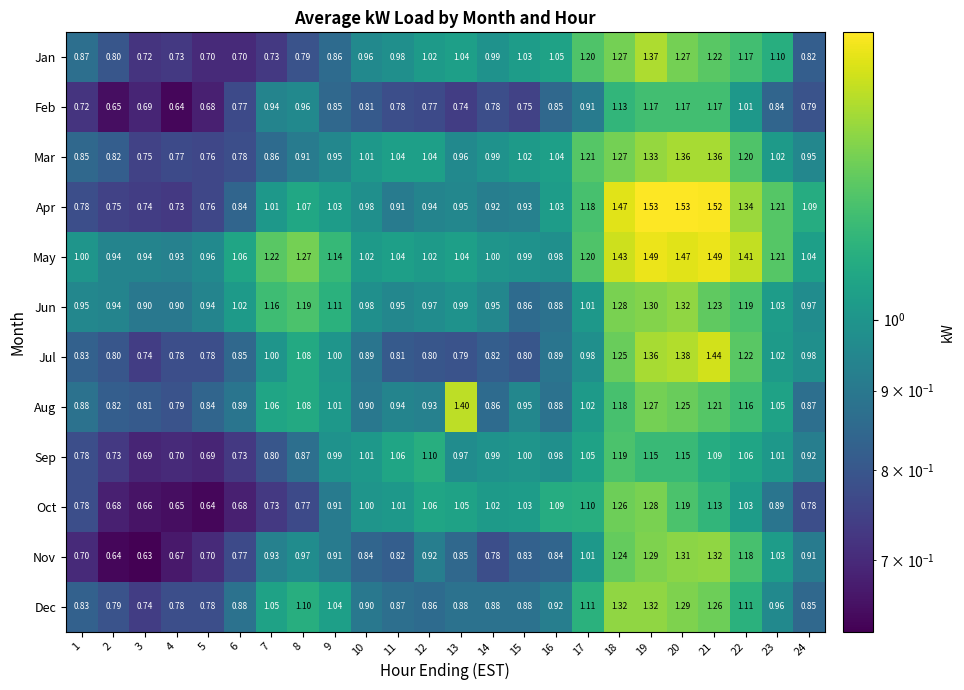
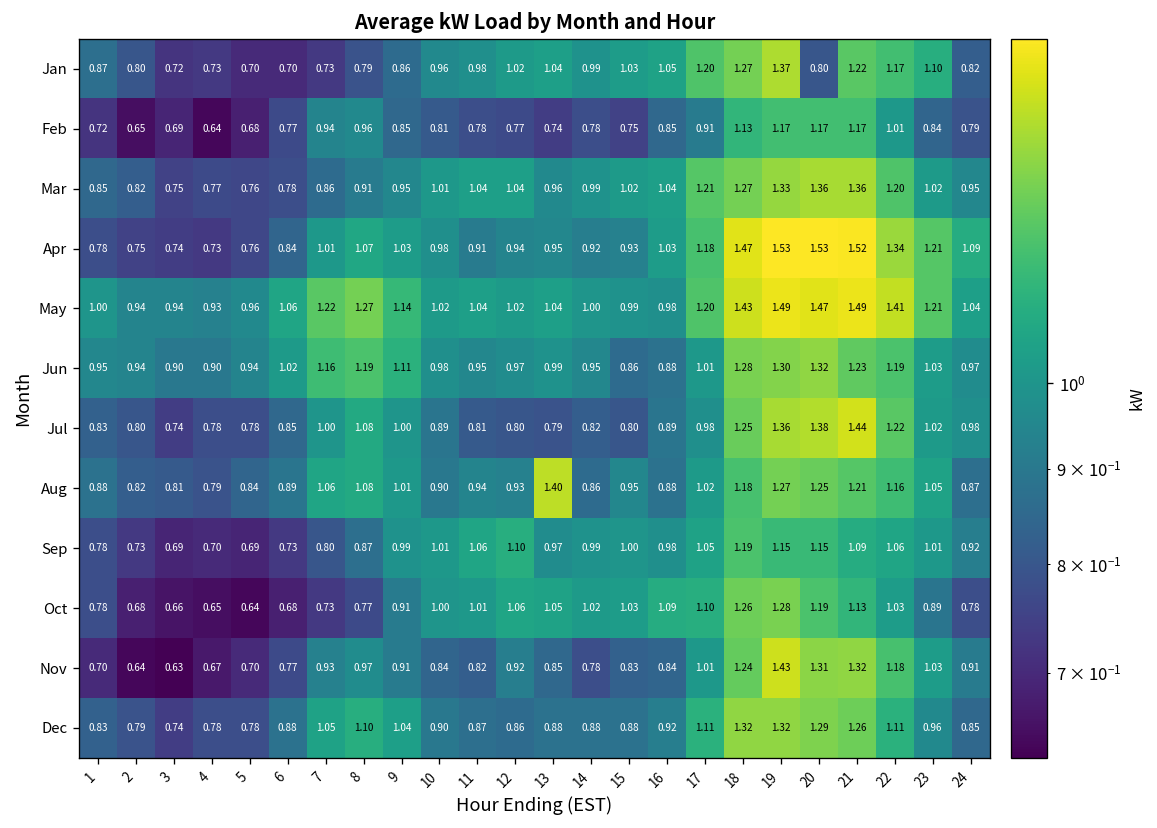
  {
    "Jan": {
      "1": 0.87,
      "2": 0.80,
      "3": 0.72,
      "4": 0.73,
      "5": 0.70,
      "6": 0.70,
      "7": 0.73,
      "8": 0.79,
      "9": 0.86,
      "10": 0.96,
      "11": 0.98,
      "12": 1.02,
      "13": 1.04,
      "14": 0.99,
      "15": 1.03,
      "16": 1.05,
      "17": 1.20,
      "18": 1.27,
      "19": 1.37,
-     "20": 1.27,
+     "20": 0.80,
      "21": 1.22,
      "22": 1.17,
      "23": 1.10,
      "24": 0.82
    },
    "Nov": {
      "1": 0.70,
      "2": 0.64,
      "3": 0.63,
      "4": 0.67,
      "5": 0.70,
      "6": 0.77,
      "7": 0.93,
      "8": 0.97,
      "9": 0.91,
      "10": 0.84,
      "11": 0.82,
      "12": 0.92,
      "13": 0.85,
      "14": 0.78,
      "15": 0.83,
      "16": 0.84,
      "17": 1.01,
      "18": 1.24,
-     "19": 1.29,
+     "19": 1.43,
      "20": 1.31,
      "21": 1.32,
      "22": 1.18,
      "23": 1.03,
      "24": 0.91
    }
  }
